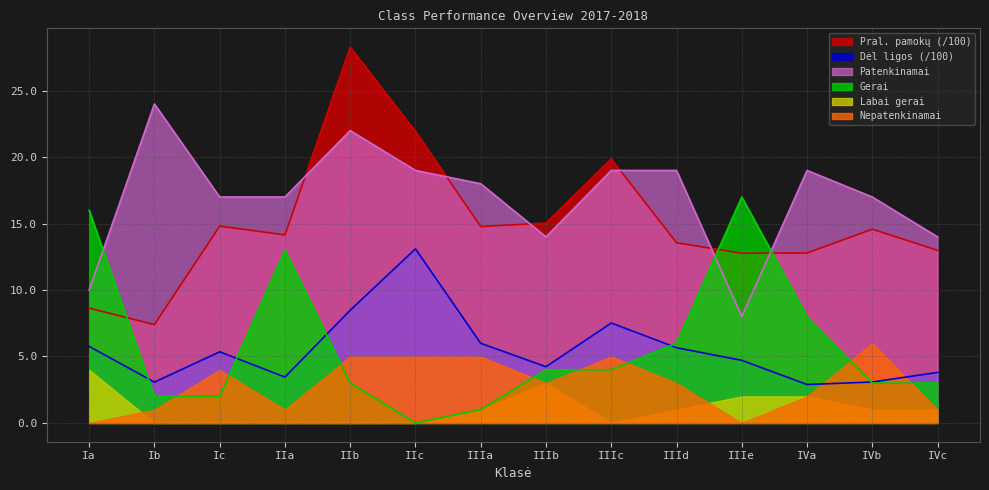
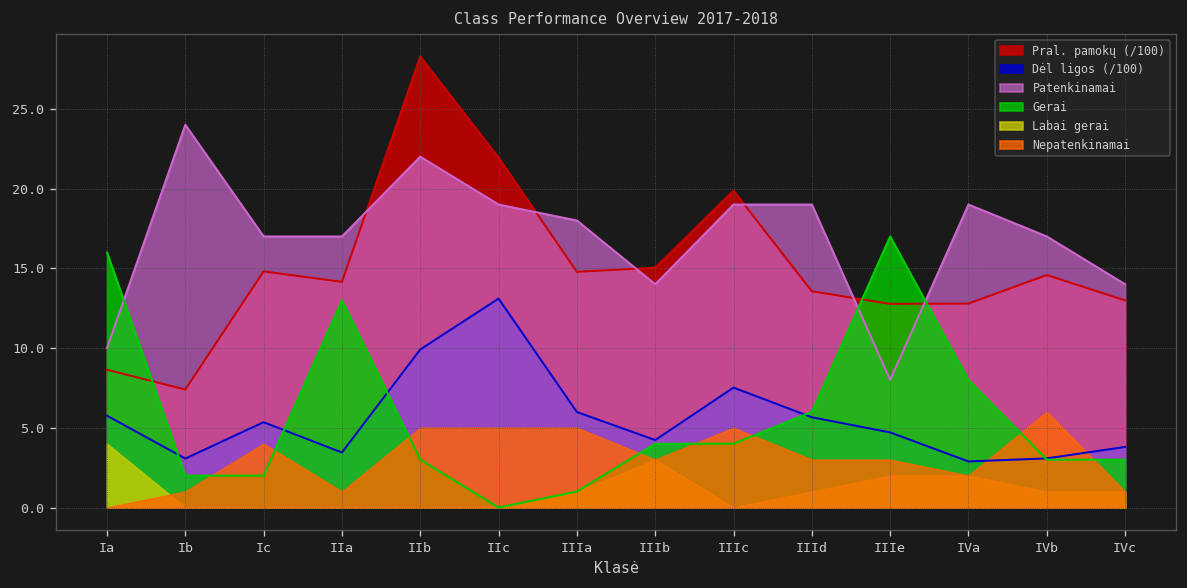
  {
    "Pral. pamokų (/100)": {
      "Ia": 8.6,
      "Ib": 7.4,
      "Ic": 14.8,
      "IIa": 14.2,
      "IIb": 28.3,
      "IIc": 21.9,
      "IIIa": 14.8,
      "IIIb": 15.0,
      "IIIc": 19.9,
      "IIId": 13.6,
      "IIIe": 12.8,
      "IVa": 12.8,
      "IVb": 14.6,
      "IVc": 13.0
    },
    "Dėl ligos (/100)": {
      "Ia": 5.8,
      "Ib": 3.1,
      "Ic": 5.4,
      "IIa": 3.5,
-     "IIb": 8.5,
+     "IIb": 9.9,
      "IIc": 13.1,
      "IIIa": 6.0,
      "IIIb": 4.2,
      "IIIc": 7.5,
      "IIId": 5.7,
      "IIIe": 4.7,
      "IVa": 2.9,
      "IVc": 3.8
    },
    "Patenkinamai": {
      "Ia": 10.0,
      "Ib": 24.0,
      "Ic": 17.0,
      "IIa": 17.0,
      "IIb": 22.0,
      "IIc": 19.0,
      "IIIa": 18.0,
      "IIIb": 14.0,
      "IIIc": 19.0,
      "IIId": 19.0,
      "IIIe": 8.0,
      "IVa": 19.0,
      "IVb": 17.0,
      "IVc": 14.0
    },
    "Gerai": {
      "Ia": 16.0,
      "Ib": 2.0,
      "Ic": 2.0,
      "IIa": 13.0,
      "IIb": 3.0,
      "IIIb": 4.0,
      "IIIc": 4.0,
      "IIId": 6.0,
      "IIIe": 17.0,
      "IVa": 8.0,
      "IVc": 3.0
    },
    "Labai gerai": {
      "Ia": 4.0,
      "Ib": 0.0,
      "Ic": 0.0,
      "IIa": 0.0,
      "IIb": 0.0,
      "IIIc": 0.0,
      "IIId": 1.0,
      "IIIe": 2.0,
      "IVb": 1.0
    },
    "Nepatenkinamai": {
      "Ia": 0,
      "Ib": 1,
      "Ic": 4,
      "IIa": 1,
      "IIb": 5,
      "IIc": 5,
      "IIIa": 5,
      "IIIc": 5,
      "IIId": 3,
-     "IIIe": 0,
+     "IIIe": 3,
      "IVb": 6
    }
  }
